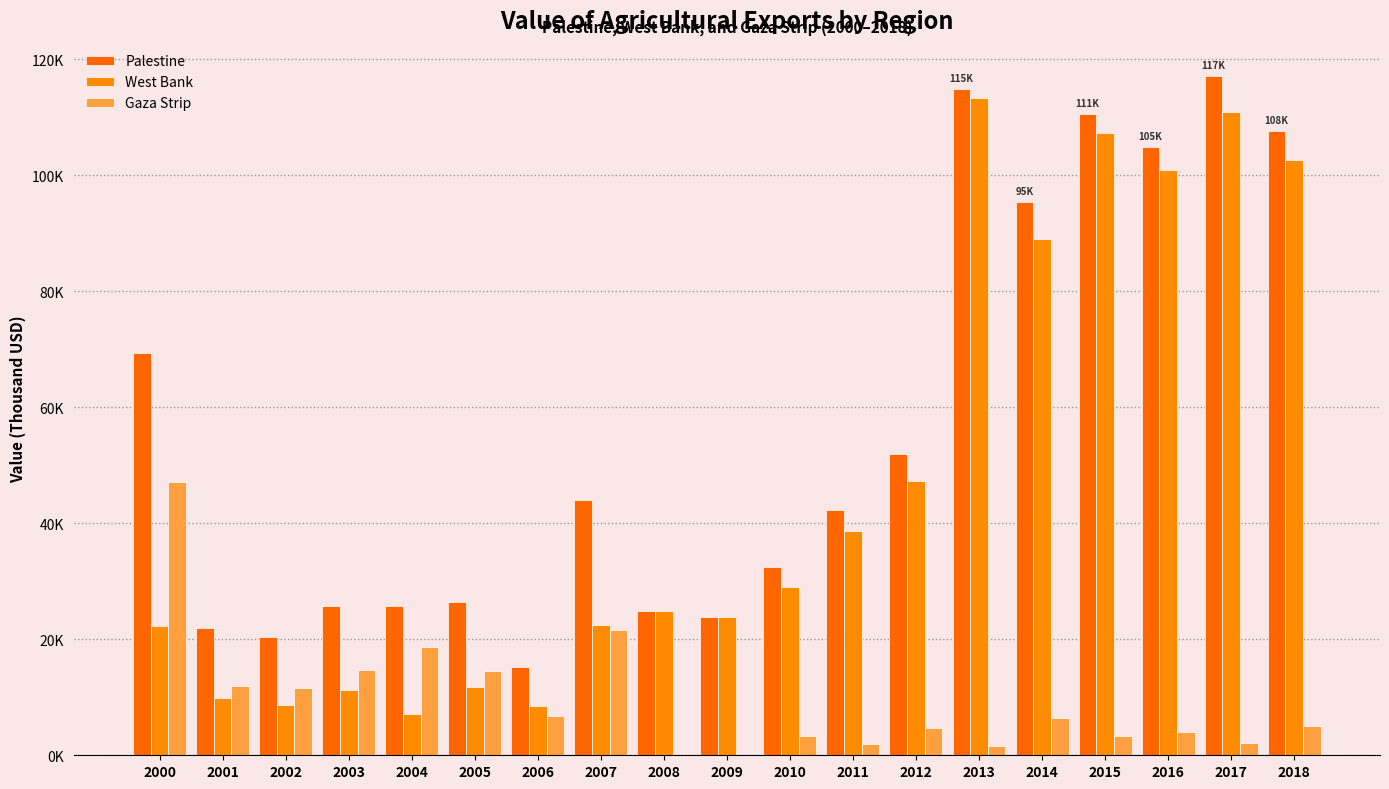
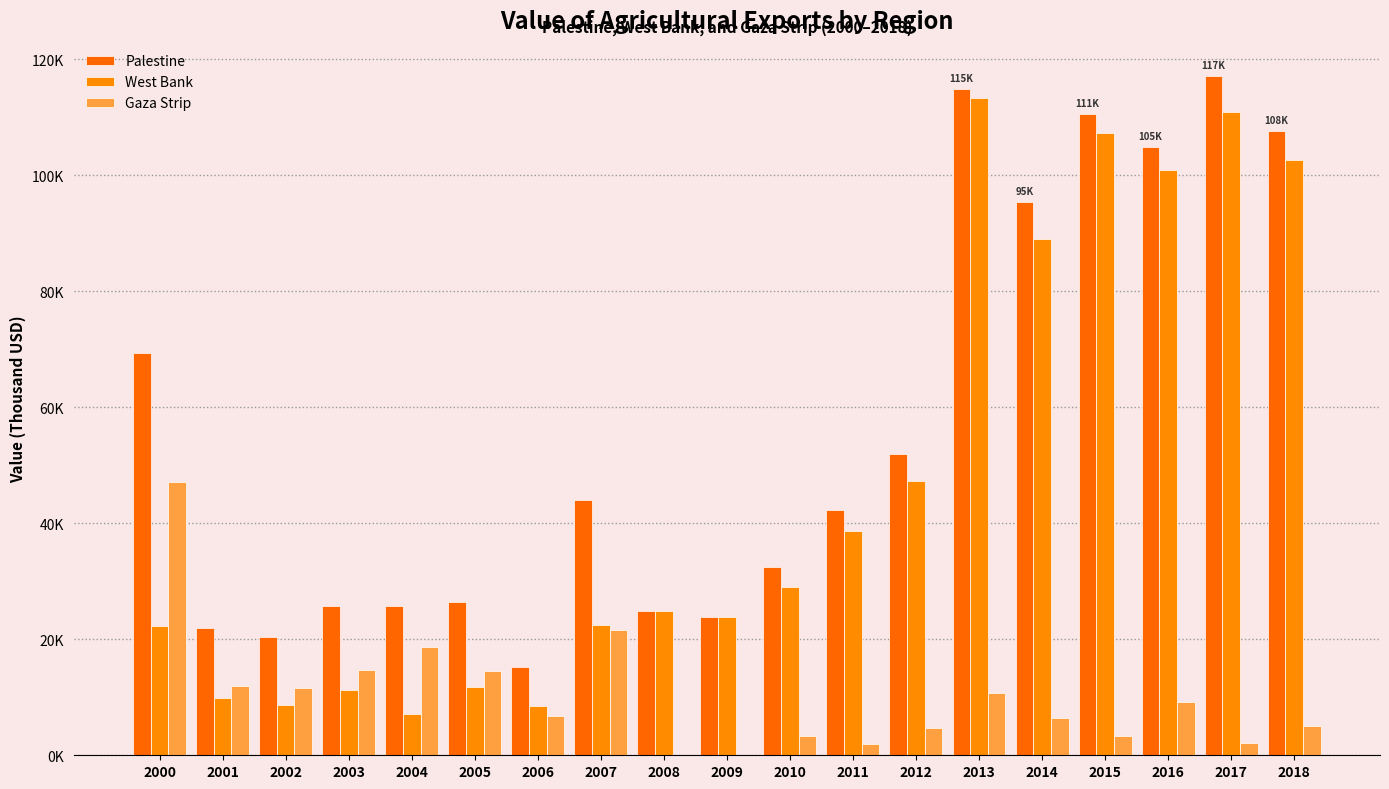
  {
    "Gaza Strip": {
      "2000": 47000,
      "2001": 12000,
      "2002": 12000,
      "2003": 15000,
      "2004": 19000,
      "2005": 15000,
      "2006": 7000,
      "2007": 22000,
      "2008": 0,
      "2010": 3000,
      "2011": 2000,
      "2012": 5000,
-     "2013": 2000,
+     "2013": 11000,
      "2014": 6000,
      "2015": 3000,
-     "2016": 4000,
+     "2016": 9000,
      "2017": 2000,
      "2018": 5000
    }
  }
